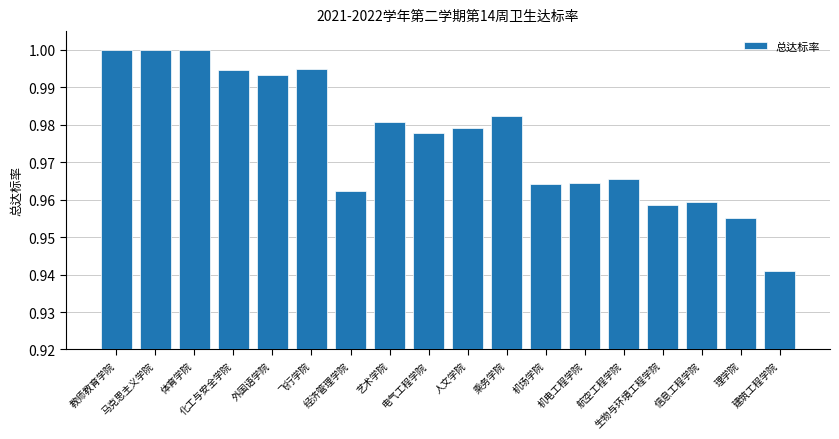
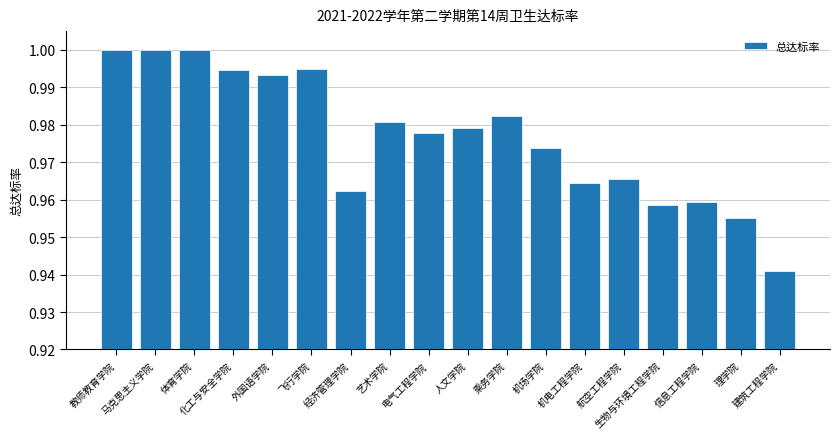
  {
    "教师教育学院": 1.000,
    "马克思主义学院": 1.000,
    "体育学院": 1.000,
    "化工与安全学院": 0.995,
    "外国语学院": 0.993,
    "飞行学院": 0.995,
    "经济管理学院": 0.962,
    "艺术学院": 0.981,
    "电气工程学院": 0.978,
    "人文学院": 0.979,
    "乘务学院": 0.982,
-   "机场学院": 0.964,
+   "机场学院": 0.974,
    "机电工程学院": 0.964,
    "航空工程学院": 0.965,
    "生物与环境工程学院": 0.959,
    "信息工程学院": 0.959,
    "理学院": 0.955,
    "建筑工程学院": 0.941
  }
